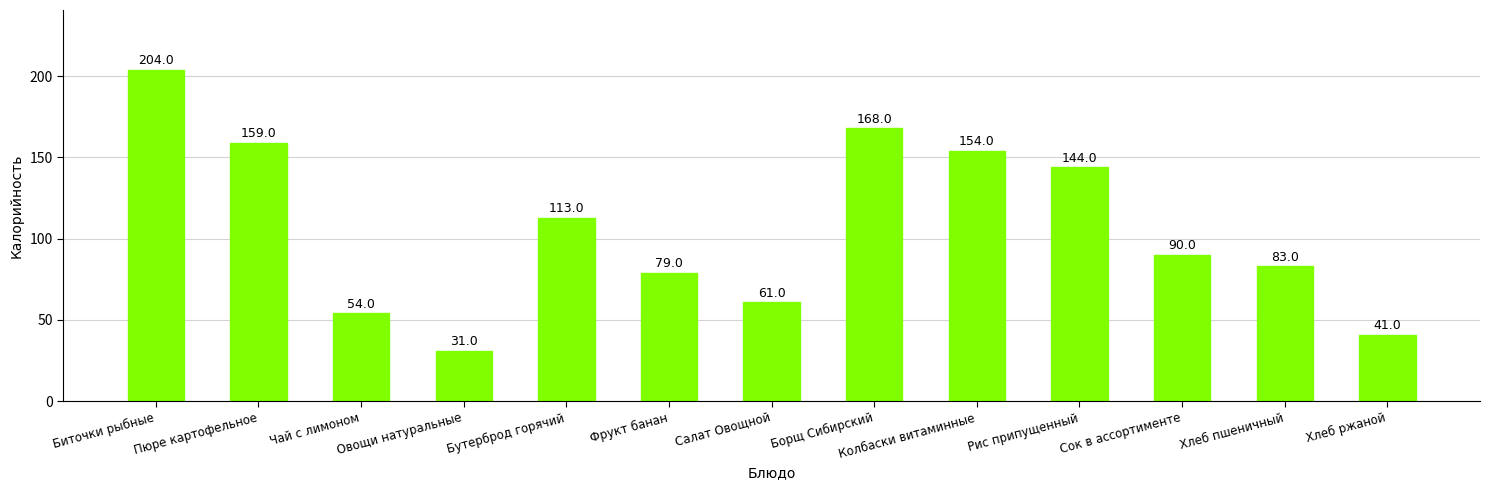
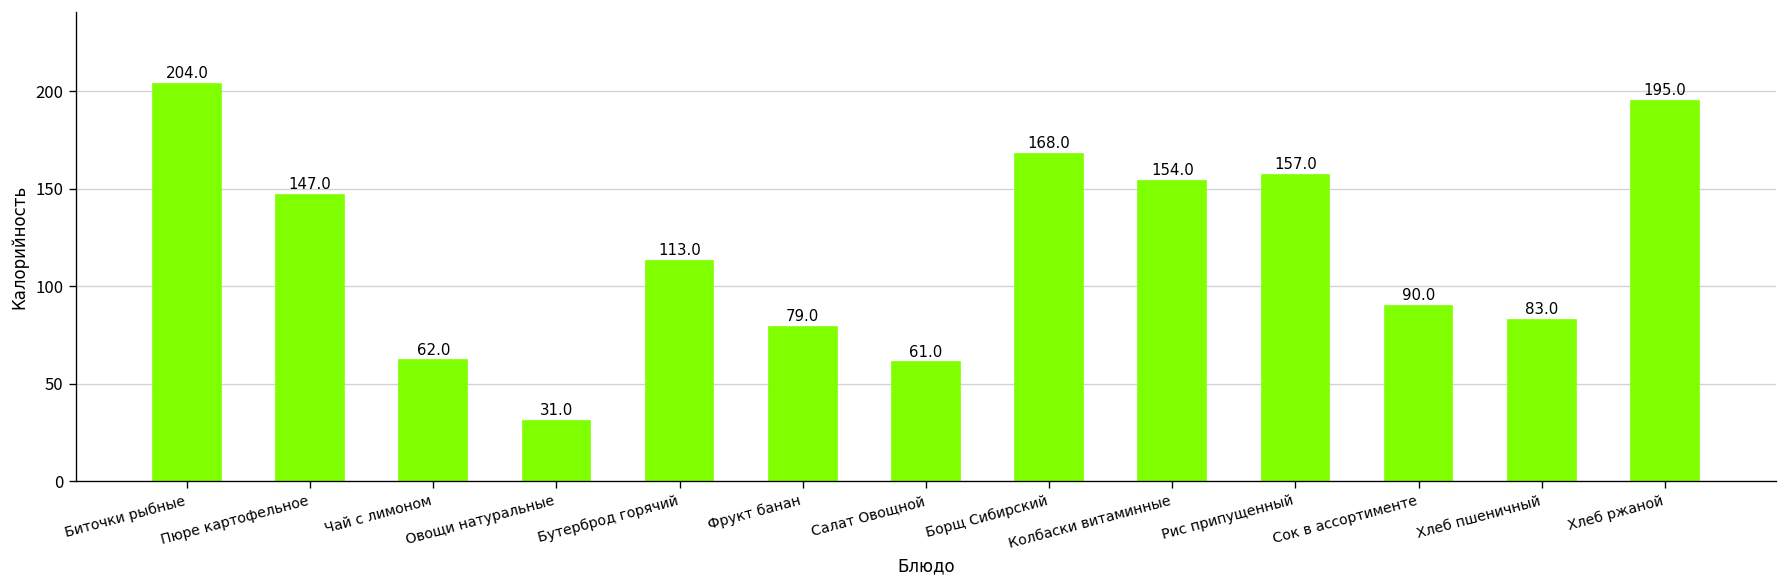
  {
    "Биточки рыбные": 204.0,
-   "Пюре картофельное": 159.0,
-   "Чай с лимоном": 54.0,
+   "Пюре картофельное": 147.0,
+   "Чай с лимоном": 62.0,
    "Овощи натуральные": 31.0,
    "Бутерброд горячий": 113.0,
    "Фрукт банан": 79.0,
    "Салат Овощной": 61.0,
    "Борщ Сибирский": 168.0,
    "Колбаски витаминные": 154.0,
-   "Рис припущенный": 144.0,
+   "Рис припущенный": 157.0,
    "Сок в ассортименте": 90.0,
    "Хлеб пшеничный": 83.0,
-   "Хлеб ржаной": 41.0
+   "Хлеб ржаной": 195.0
  }
